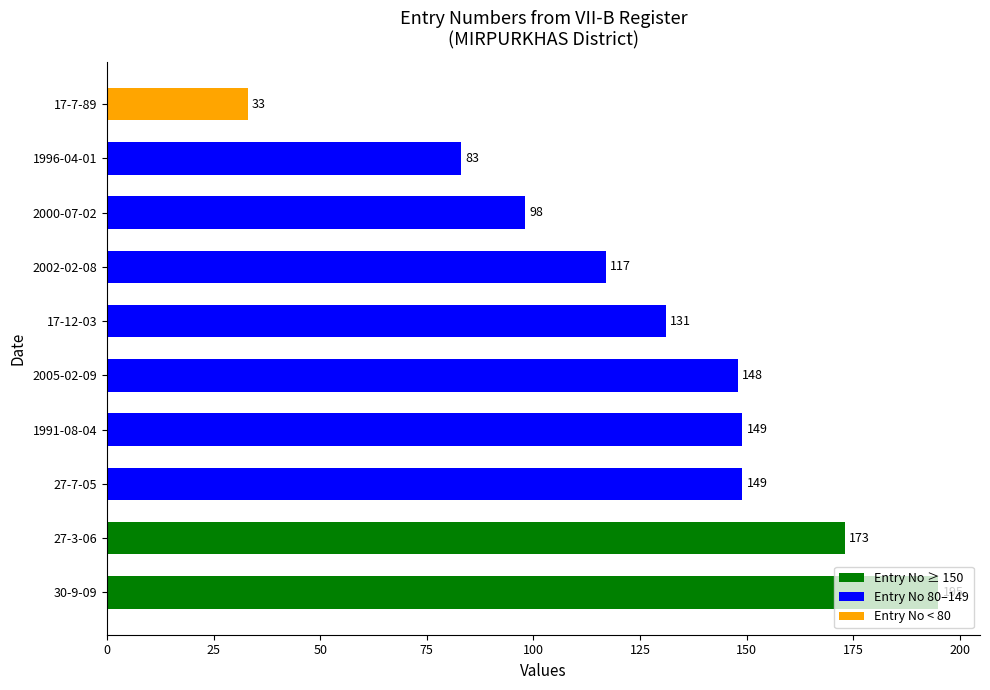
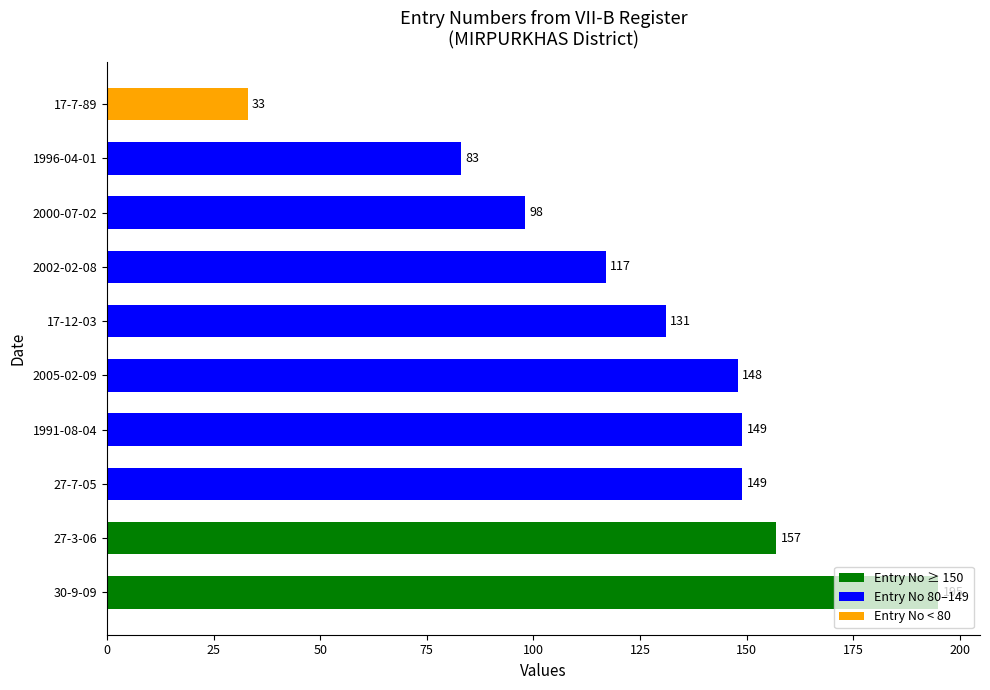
  {
    "17-7-89": 33,
    "1996-04-01": 83,
    "2000-07-02": 98,
    "2002-02-08": 117,
    "17-12-03": 131,
    "2005-02-09": 148,
    "1991-08-04": 149,
    "27-7-05": 149,
-   "27-3-06": 173
+   "27-3-06": 157
  }
